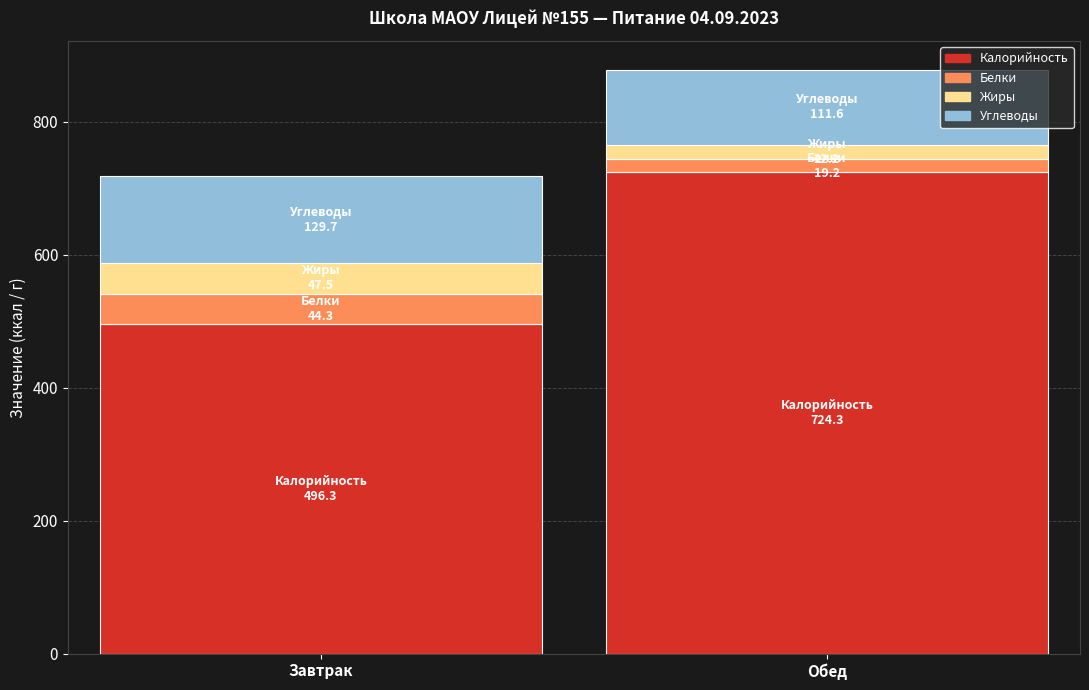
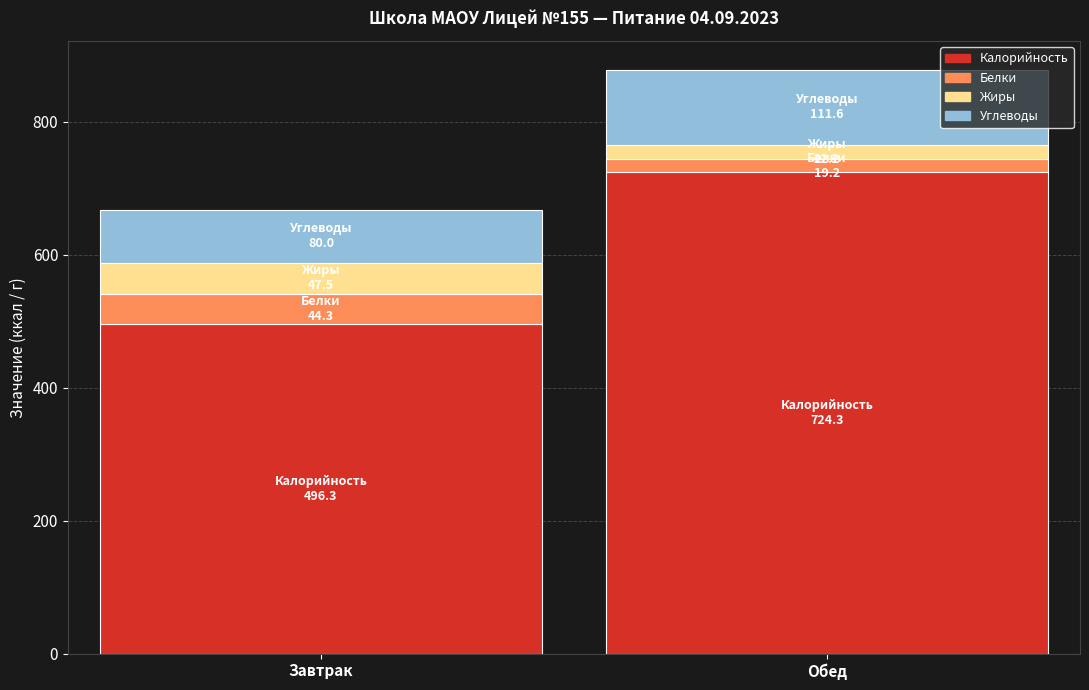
  {
    "Углеводы": {
-     "Завтрак": 129.7
+     "Завтрак": 80.0
    }
  }
